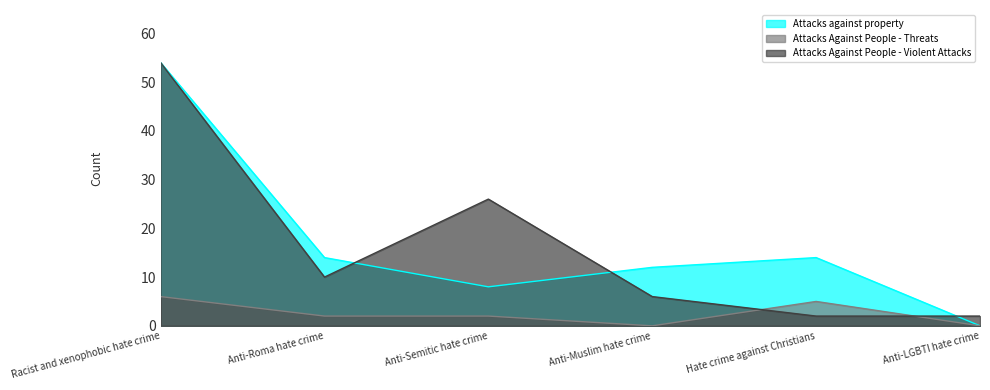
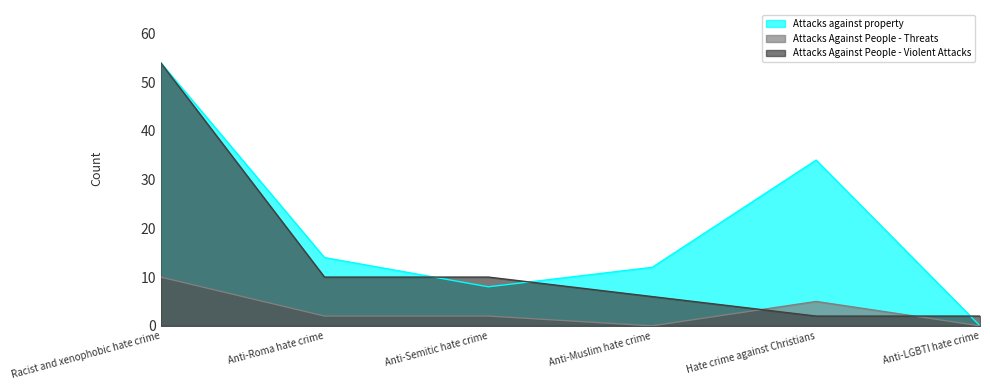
  {
    "Attacks against property": {
      "Anti-Roma hate crime": 14,
      "Anti-Semitic hate crime": 8,
      "Anti-Muslim hate crime": 12,
-     "Hate crime against Christians": 14
+     "Hate crime against Christians": 34
    },
    "Attacks Against People - Threats": {
-     "Racist and xenophobic hate crime": 6,
+     "Racist and xenophobic hate crime": 10,
      "Anti-Roma hate crime": 2,
      "Anti-Semitic hate crime": 2,
      "Anti-Muslim hate crime": 0,
      "Hate crime against Christians": 5
    },
    "Attacks Against People - Violent Attacks": {
      "Anti-Roma hate crime": 10,
-     "Anti-Semitic hate crime": 26,
+     "Anti-Semitic hate crime": 10,
      "Anti-Muslim hate crime": 6,
      "Hate crime against Christians": 2,
      "Anti-LGBTI hate crime": 2
    }
  }
